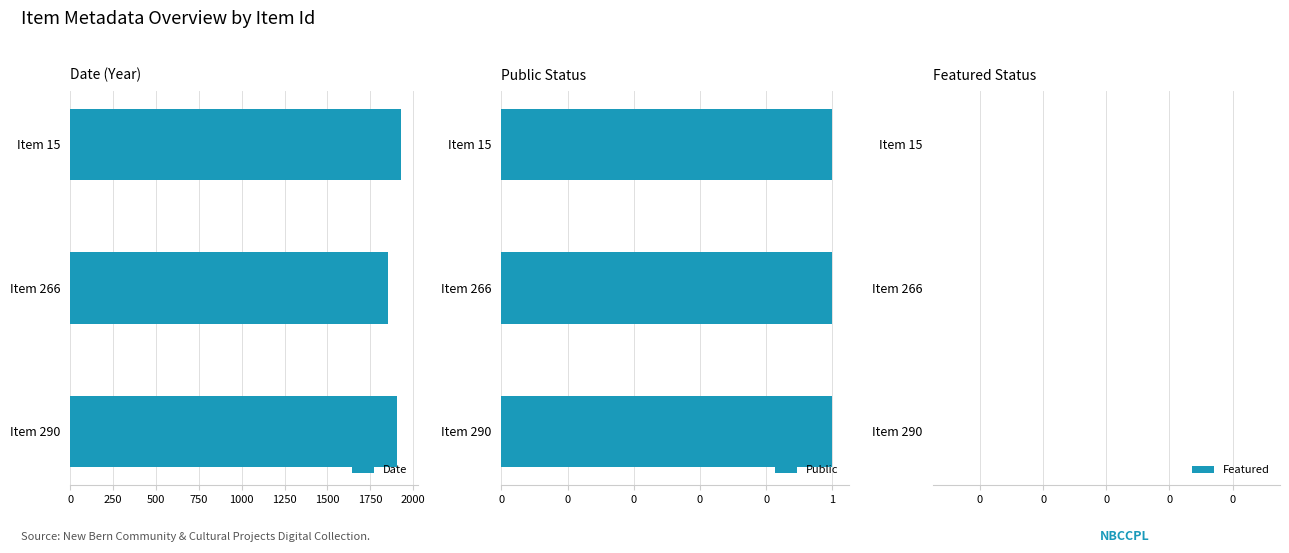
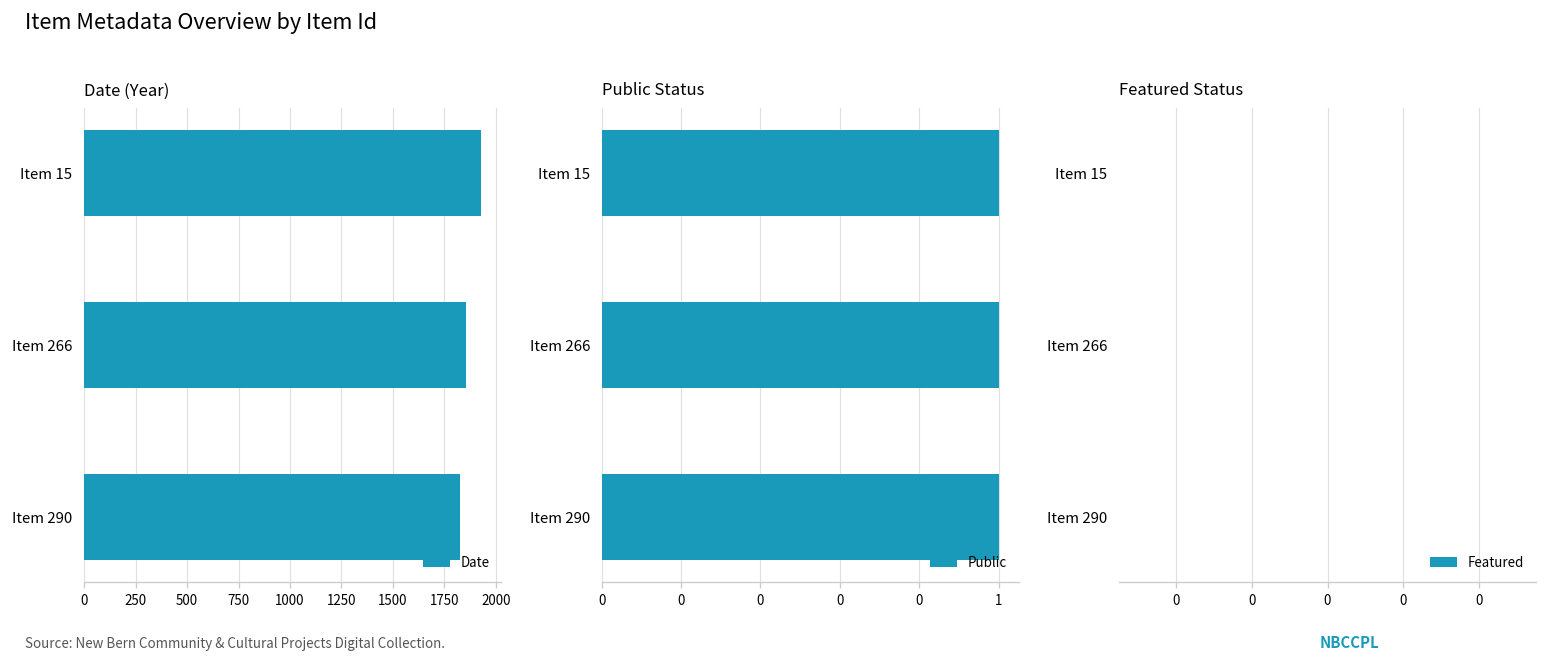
  {
    "Date (Year)": {
      "Item 15": 1930,
      "Item 266": 1850,
-     "Item 290": 1910
+     "Item 290": 1820
    }
  }
